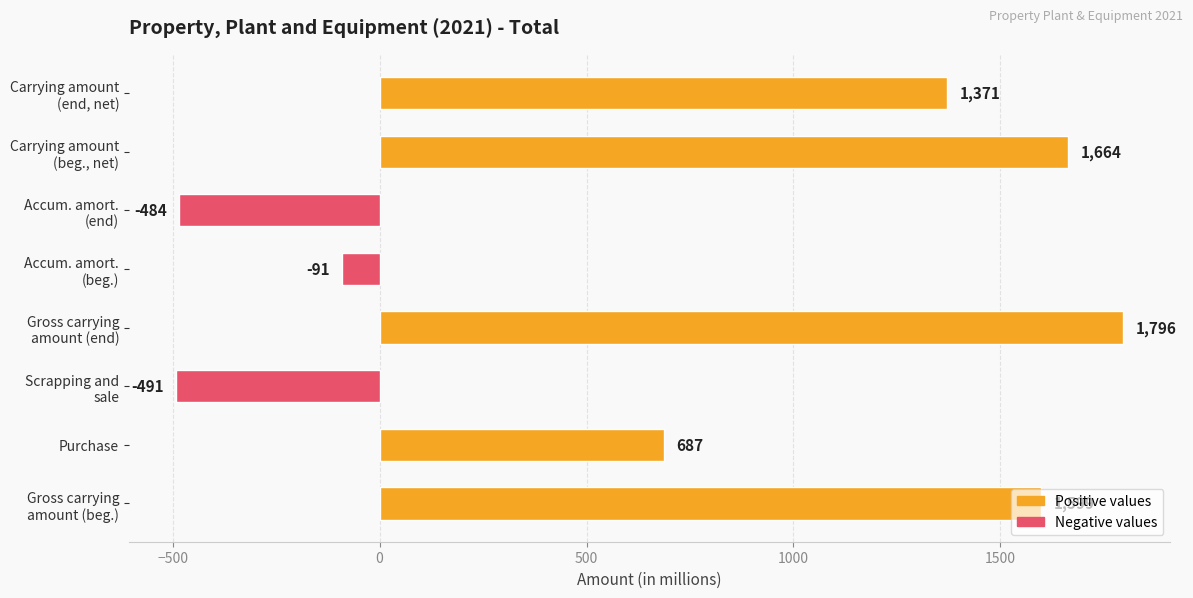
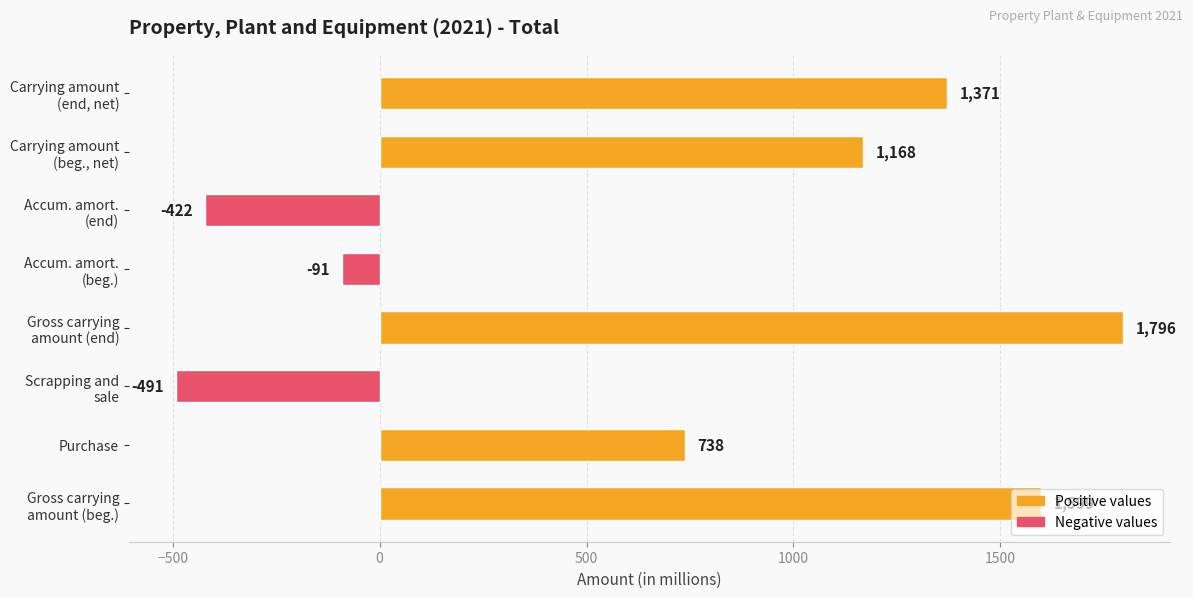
  {
    "Carrying amount (end, net)": "1,371",
-   "Carrying amount (beg., net)": "1,664",
-   "Accum. amort. (end)": "-484",
+   "Carrying amount (beg., net)": "1,168",
+   "Accum. amort. (end)": "-422",
    "Accum. amort. (beg.)": "-91",
    "Gross carrying amount (end)": "1,796",
    "Scrapping and sale": "-491",
-   "Purchase": "687"
+   "Purchase": "738"
  }
